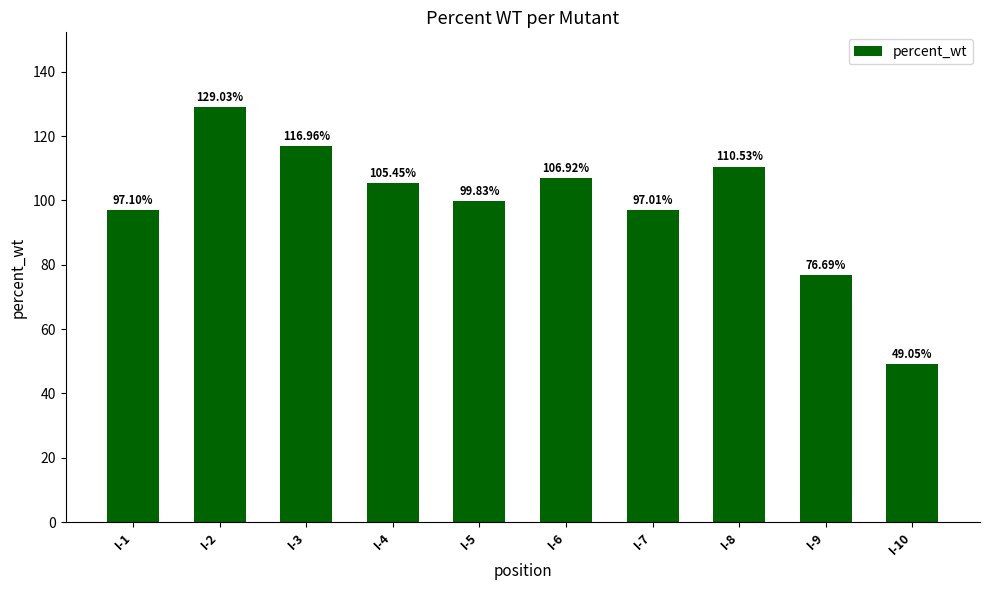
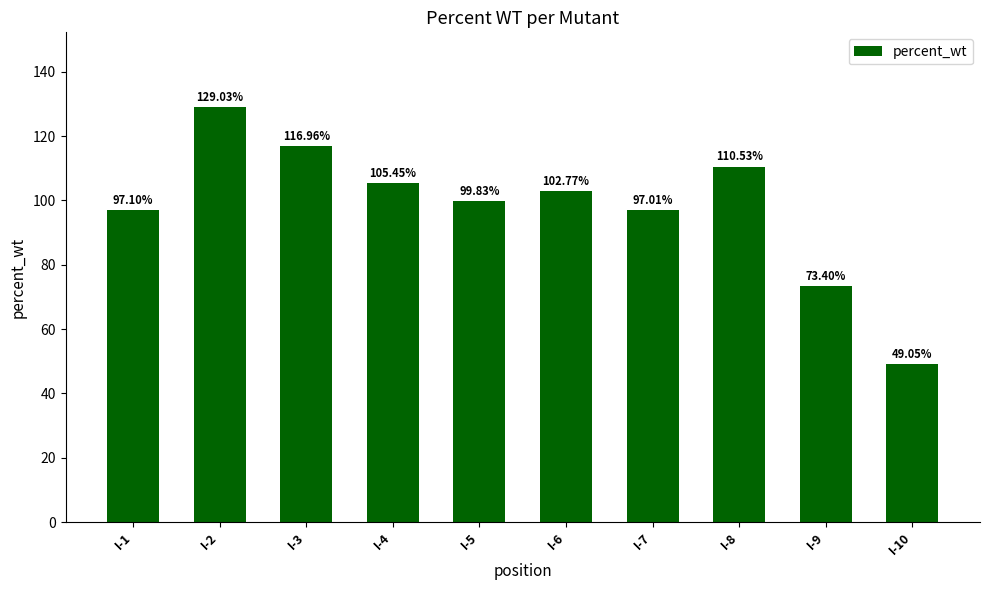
  {
    "I-1": "97.10%",
    "I-2": "129.03%",
    "I-3": "116.96%",
    "I-4": "105.45%",
    "I-5": "99.83%",
-   "I-6": "106.92%",
+   "I-6": "102.77%",
    "I-7": "97.01%",
    "I-8": "110.53%",
-   "I-9": "76.69%",
+   "I-9": "73.40%",
    "I-10": "49.05%"
  }
